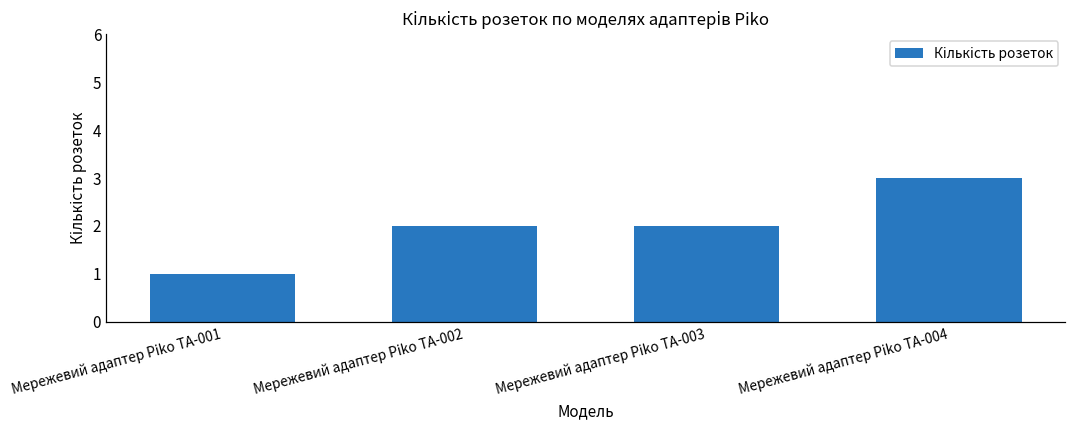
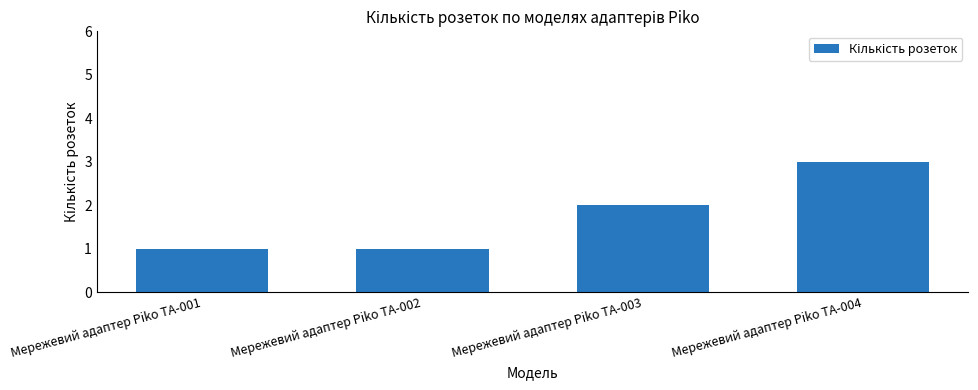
  {
    "Мережевий адаптер Piko TA-001": 1,
-   "Мережевий адаптер Piko TA-002": 2,
+   "Мережевий адаптер Piko TA-002": 1,
    "Мережевий адаптер Piko TA-003": 2,
    "Мережевий адаптер Piko TA-004": 3
  }
